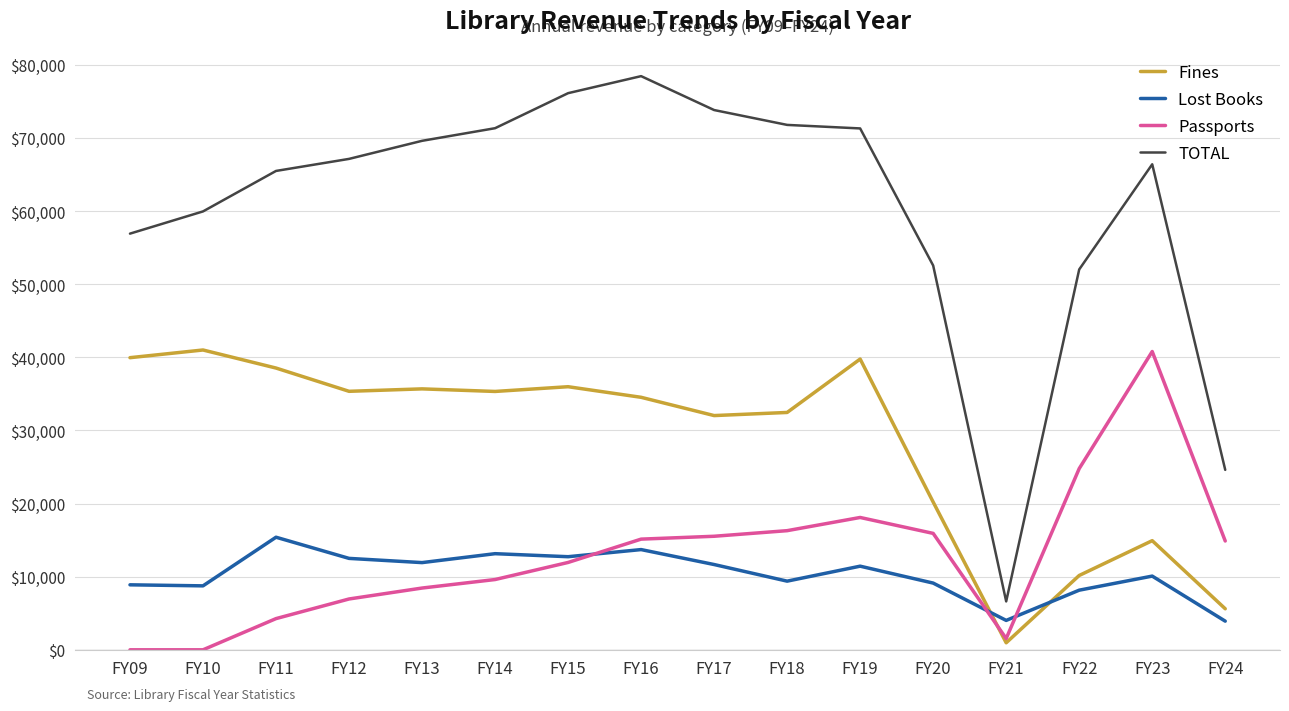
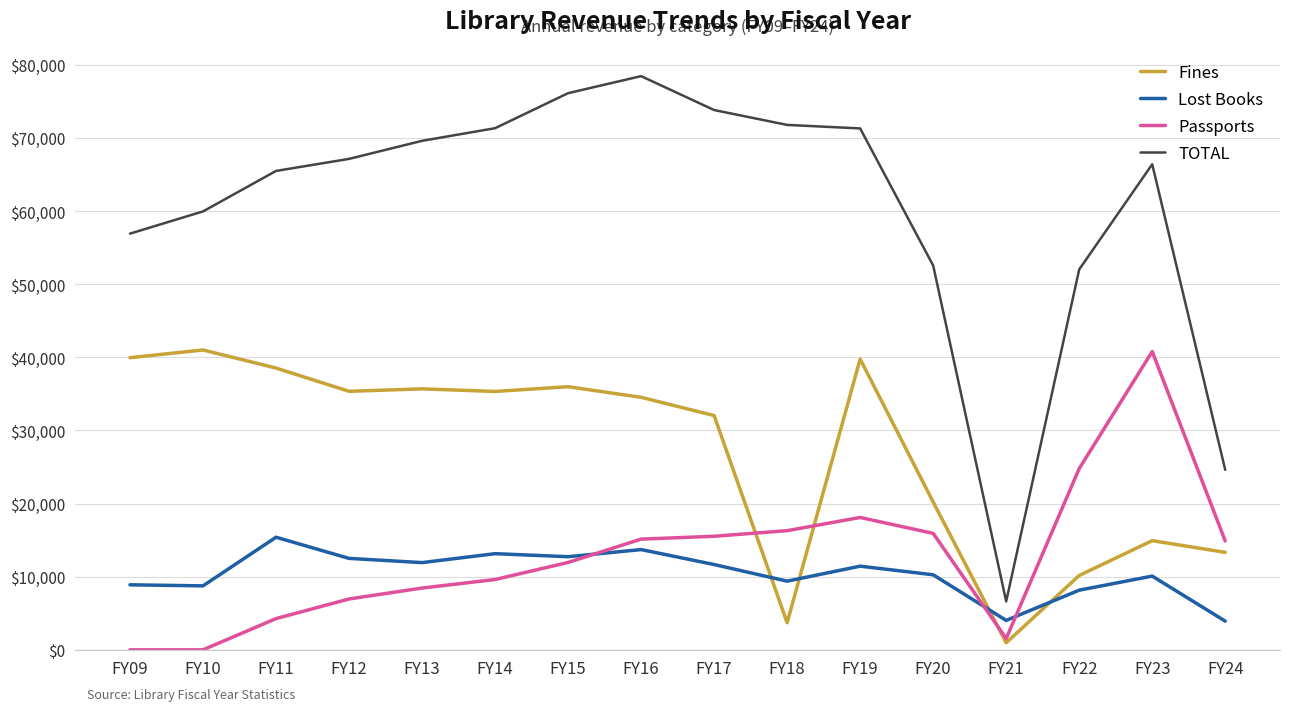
  {
    "Fines": {
      "FY09": "$40,000",
      "FY10": "$41,000",
      "FY11": "$39,000",
      "FY12": "$35,000",
      "FY13": "$36,000",
      "FY14": "$35,000",
      "FY15": "$36,000",
      "FY16": "$35,000",
      "FY17": "$32,000",
-     "FY18": "$32,000",
+     "FY18": "$4,000",
      "FY19": "$40,000",
      "FY20": "$20,000",
      "FY21": "$1,000",
      "FY22": "$10,000",
      "FY23": "$15,000",
-     "FY24": "$6,000"
+     "FY24": "$13,000"
    },
    "Lost Books": {
      "FY09": "$9,000",
      "FY10": "$9,000",
      "FY11": "$15,000",
      "FY12": "$13,000",
      "FY13": "$12,000",
      "FY14": "$13,000",
      "FY15": "$13,000",
      "FY16": "$14,000",
      "FY17": "$12,000",
      "FY18": "$9,000",
      "FY19": "$11,000",
-     "FY20": "$9,000",
+     "FY20": "$10,000",
      "FY21": "$4,000",
      "FY22": "$8,000",
      "FY23": "$10,000",
      "FY24": "$4,000"
    },
    "Passports": {
      "FY09": "$0",
      "FY10": "$0",
      "FY11": "$4,000",
      "FY12": "$7,000",
      "FY13": "$8,000",
      "FY14": "$10,000",
      "FY15": "$12,000",
      "FY16": "$15,000",
      "FY17": "$16,000",
      "FY18": "$16,000",
      "FY19": "$18,000",
      "FY20": "$16,000",
      "FY21": "$2,000",
      "FY22": "$25,000",
      "FY23": "$41,000",
      "FY24": "$15,000"
    },
    "TOTAL": {
      "FY09": "$57,000",
      "FY10": "$60,000",
      "FY11": "$65,000",
      "FY12": "$67,000",
      "FY13": "$70,000",
      "FY14": "$71,000",
      "FY15": "$76,000",
      "FY16": "$78,000",
      "FY17": "$74,000",
      "FY18": "$72,000",
      "FY19": "$71,000",
      "FY20": "$53,000",
      "FY21": "$7,000",
      "FY22": "$52,000",
      "FY23": "$66,000",
      "FY24": "$25,000"
    }
  }
